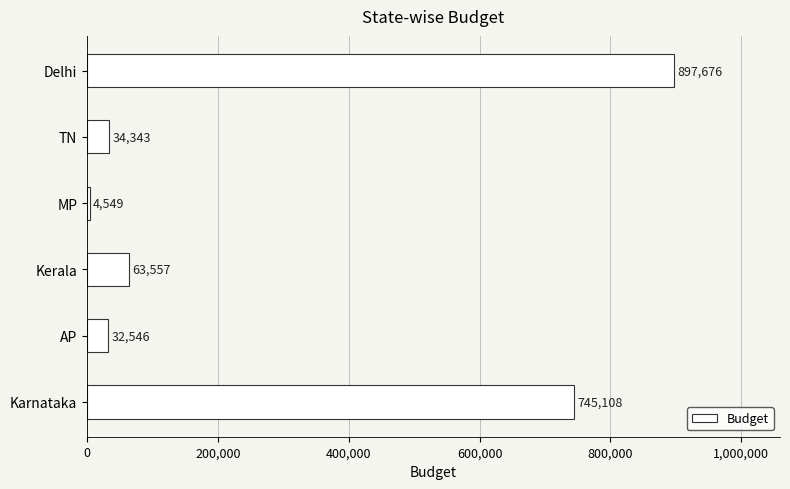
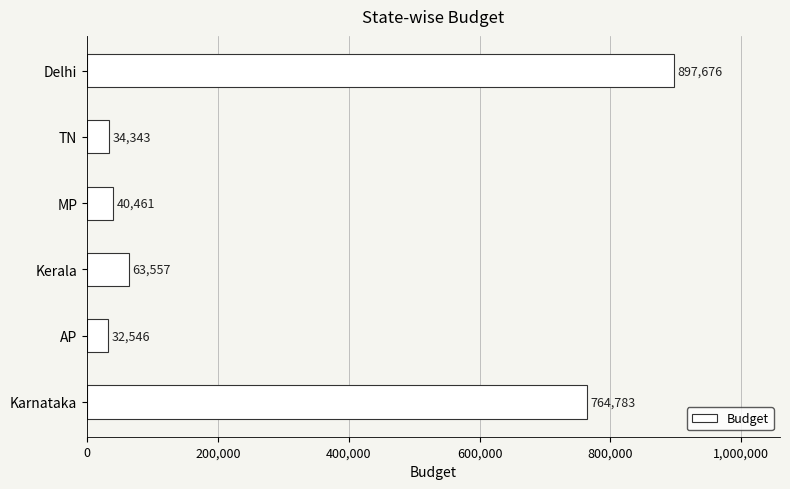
  {
    "Delhi": "897,676",
    "TN": "34,343",
-   "MP": "4,549",
+   "MP": "40,461",
    "Kerala": "63,557",
    "AP": "32,546",
-   "Karnataka": "745,108"
+   "Karnataka": "764,783"
  }
